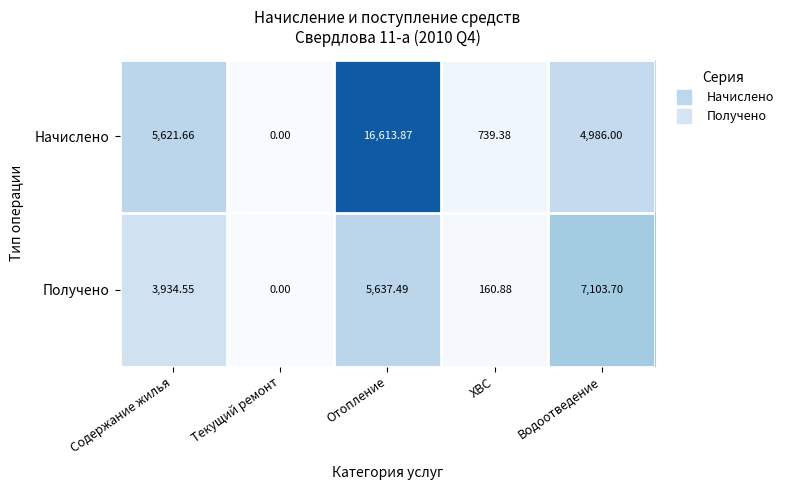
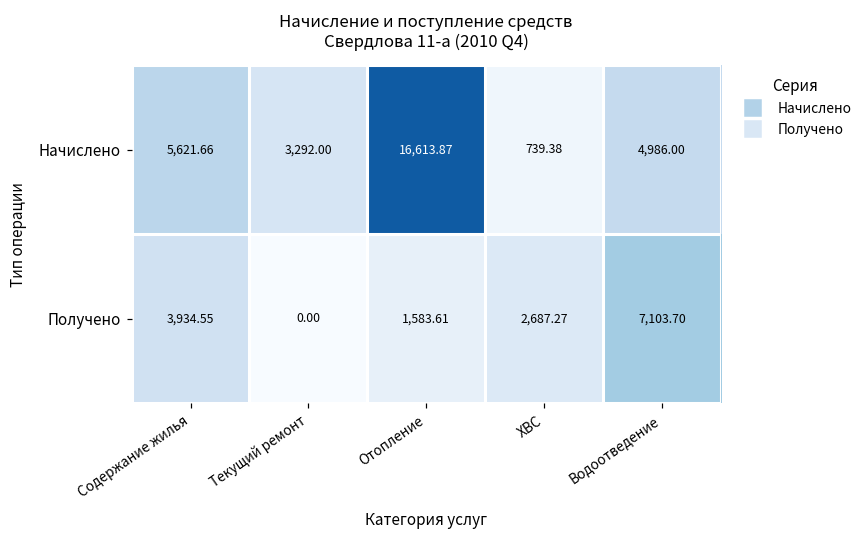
  {
    "Начислено": {
      "Содержание жилья": "5,621.66",
-     "Текущий ремонт": "0.00",
+     "Текущий ремонт": "3,292.00",
      "Отопление": "16,613.87",
      "ХВС": "739.38",
      "Водоотведение": "4,986.00"
    },
    "Получено": {
      "Содержание жилья": "3,934.55",
      "Текущий ремонт": "0.00",
-     "Отопление": "5,637.49",
-     "ХВС": "160.88",
+     "Отопление": "1,583.61",
+     "ХВС": "2,687.27",
      "Водоотведение": "7,103.70"
    }
  }
